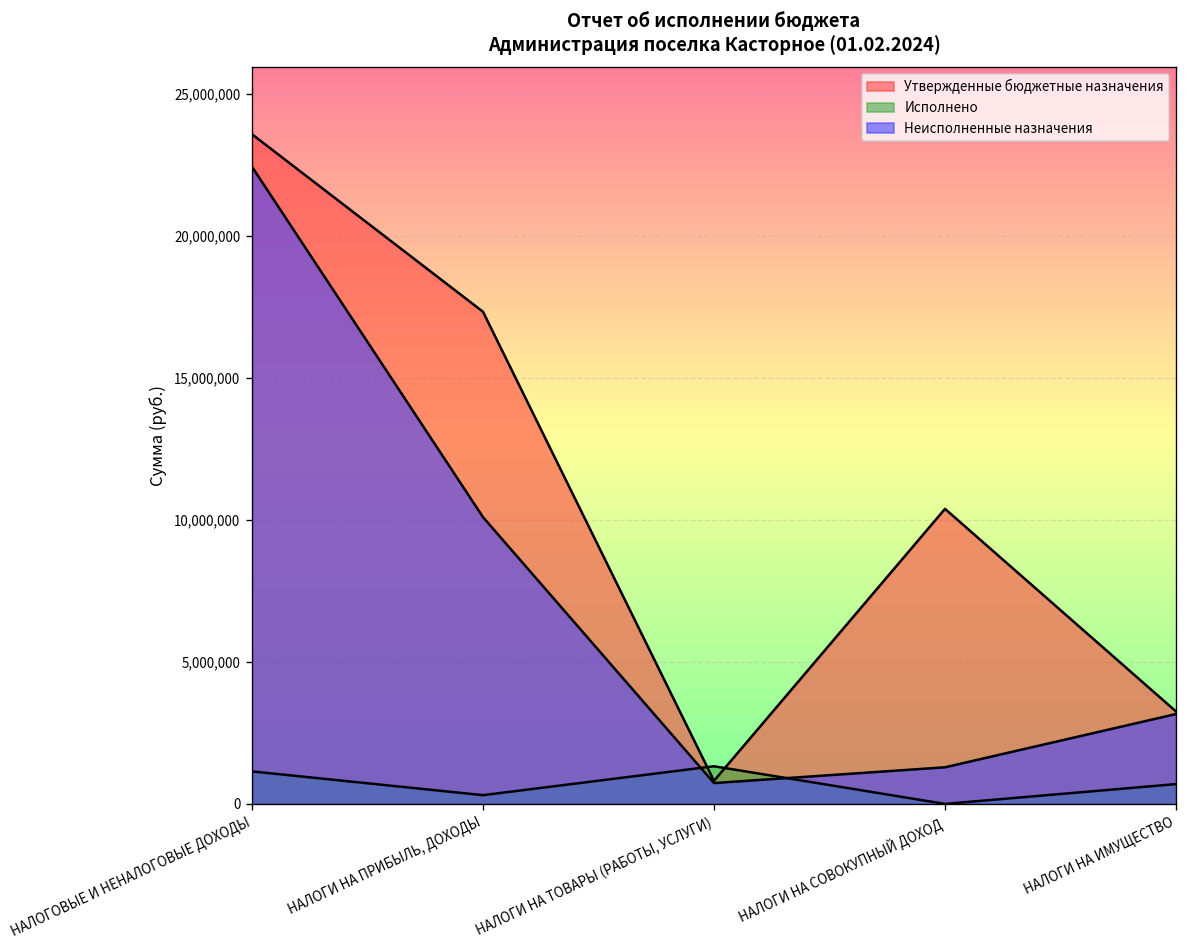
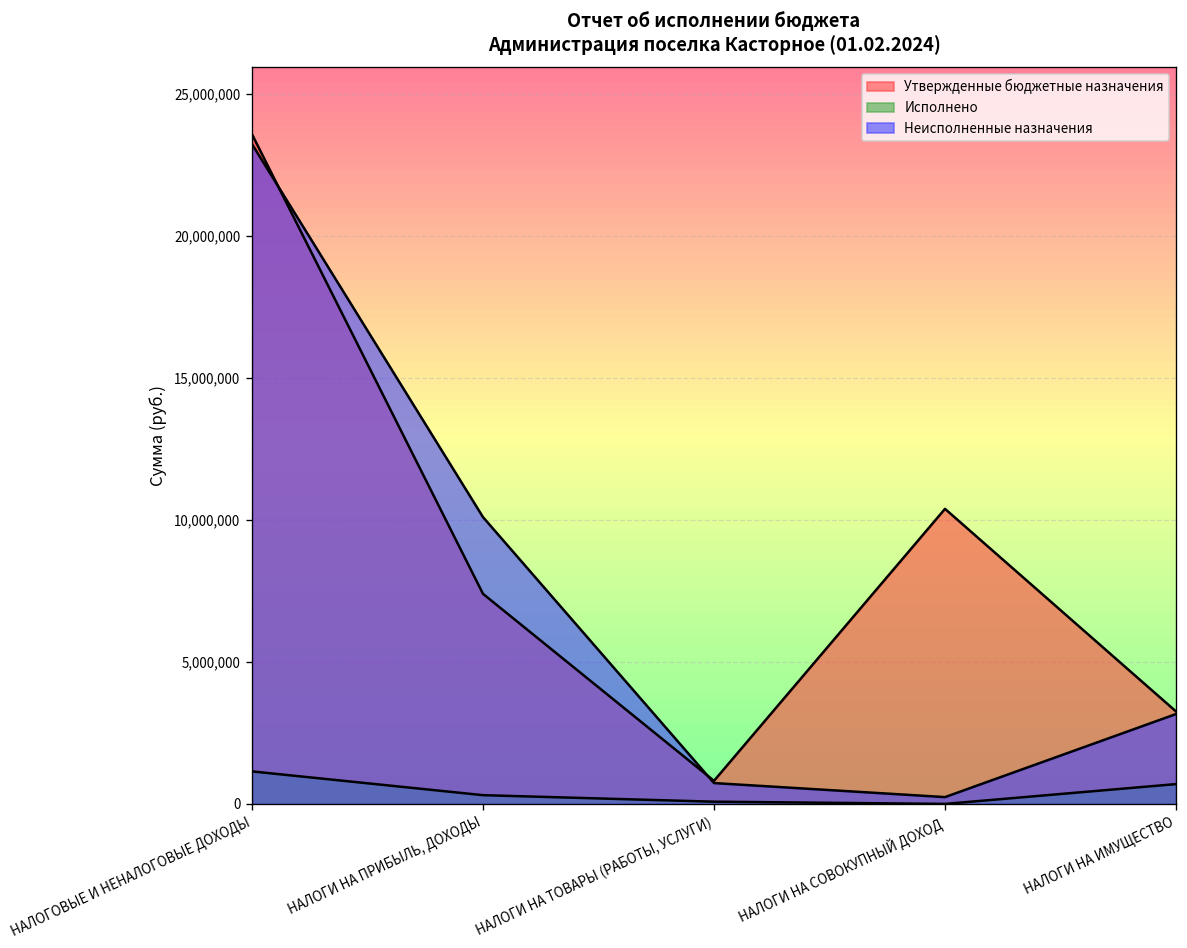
  {
    "Утвержденные бюджетные назначения": {
      "НАЛОГОВЫЕ И НЕНАЛОГОВЫЕ ДОХОДЫ": "23,600,000",
-     "НАЛОГИ НА ПРИБЫЛЬ, ДОХОДЫ": "17,300,000",
+     "НАЛОГИ НА ПРИБЫЛЬ, ДОХОДЫ": "7,400,000",
      "НАЛОГИ НА СОВОКУПНЫЙ ДОХОД": "10,400,000"
    },
    "Исполнено": {
      "НАЛОГОВЫЕ И НЕНАЛОГОВЫЕ ДОХОДЫ": "1,100,000",
      "НАЛОГИ НА ПРИБЫЛЬ, ДОХОДЫ": "300,000",
-     "НАЛОГИ НА ТОВАРЫ (РАБОТЫ, УСЛУГИ)": "1,300,000",
+     "НАЛОГИ НА ТОВАРЫ (РАБОТЫ, УСЛУГИ)": "100,000",
      "НАЛОГИ НА СОВОКУПНЫЙ ДОХОД": "0",
      "НАЛОГИ НА ИМУЩЕСТВО": "700,000"
    },
    "Неисполненные назначения": {
-     "НАЛОГОВЫЕ И НЕНАЛОГОВЫЕ ДОХОДЫ": "22,400,000",
+     "НАЛОГОВЫЕ И НЕНАЛОГОВЫЕ ДОХОДЫ": "23,200,000",
      "НАЛОГИ НА ПРИБЫЛЬ, ДОХОДЫ": "10,100,000",
-     "НАЛОГИ НА СОВОКУПНЫЙ ДОХОД": "1,300,000"
+     "НАЛОГИ НА СОВОКУПНЫЙ ДОХОД": "200,000"
    }
  }
